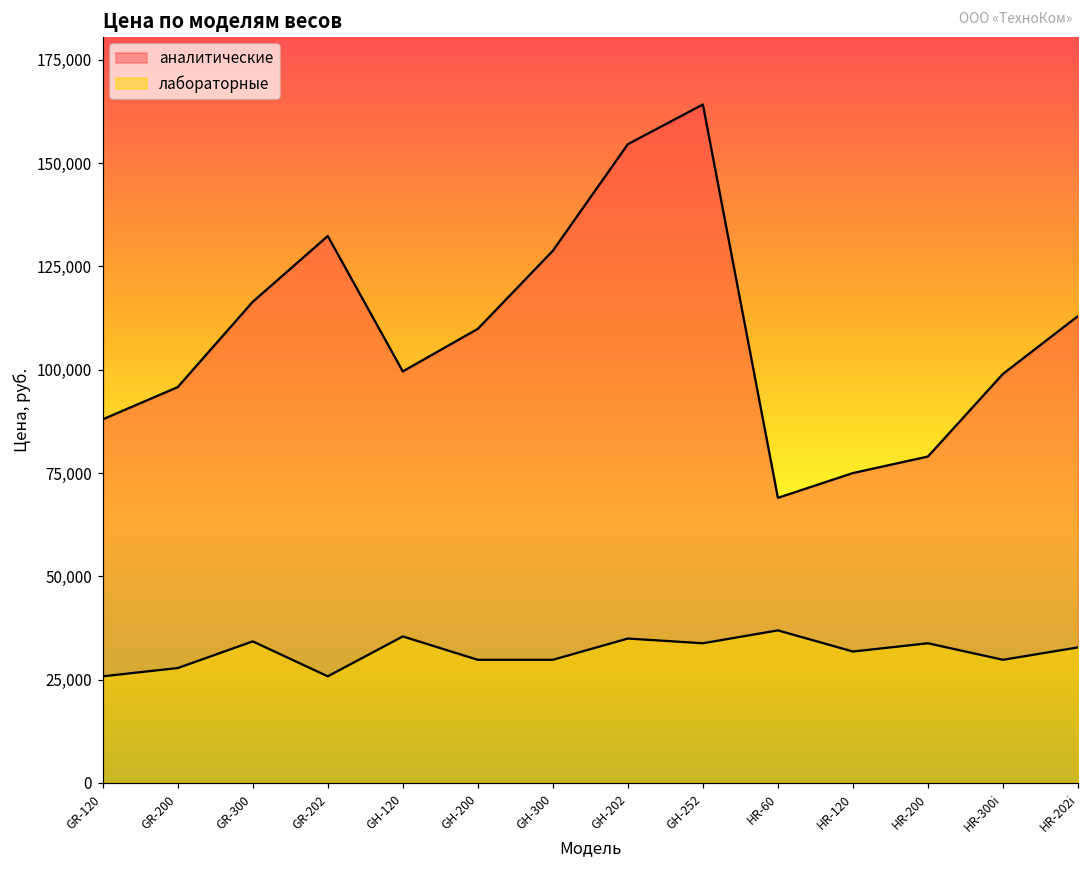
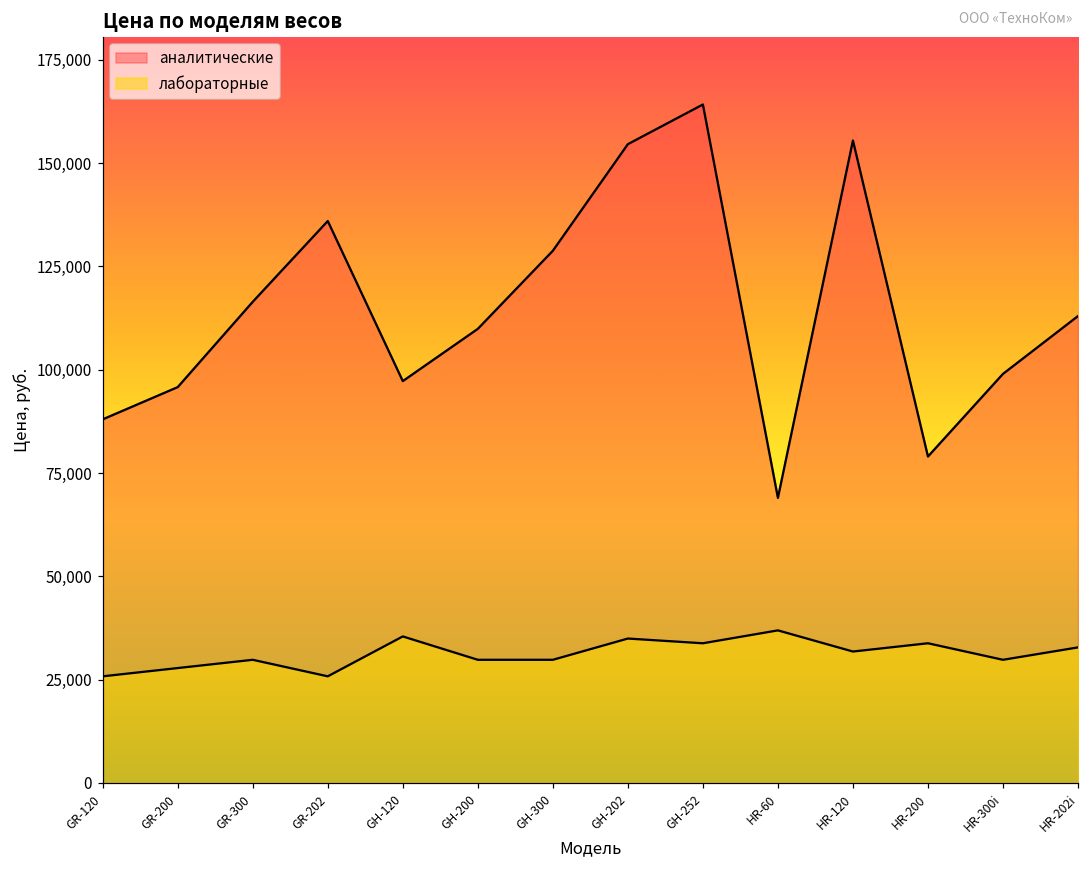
  {
    "аналитические": {
      "GR-120": "88,000",
      "GR-200": "96,000",
      "GR-300": "116,000",
-     "GR-202": "132,000",
-     "GH-120": "100,000",
+     "GR-202": "136,000",
+     "GH-120": "97,000",
      "GH-200": "110,000",
      "GH-300": "129,000",
      "GH-202": "155,000",
      "GH-252": "164,000",
      "HR-60": "69,000",
-     "HR-120": "75,000",
+     "HR-120": "155,000",
      "HR-200": "79,000",
      "HR-300i": "99,000",
      "HR-202i": "113,000"
    },
    "лабораторные": {
      "GR-120": "26,000",
      "GR-200": "28,000",
-     "GR-300": "34,000",
+     "GR-300": "30,000",
      "GR-202": "26,000",
      "GH-120": "35,000",
      "GH-200": "30,000",
      "GH-300": "30,000",
      "GH-202": "35,000",
      "GH-252": "34,000",
      "HR-60": "37,000",
      "HR-120": "32,000",
      "HR-200": "34,000",
      "HR-300i": "30,000",
      "HR-202i": "33,000"
    }
  }
